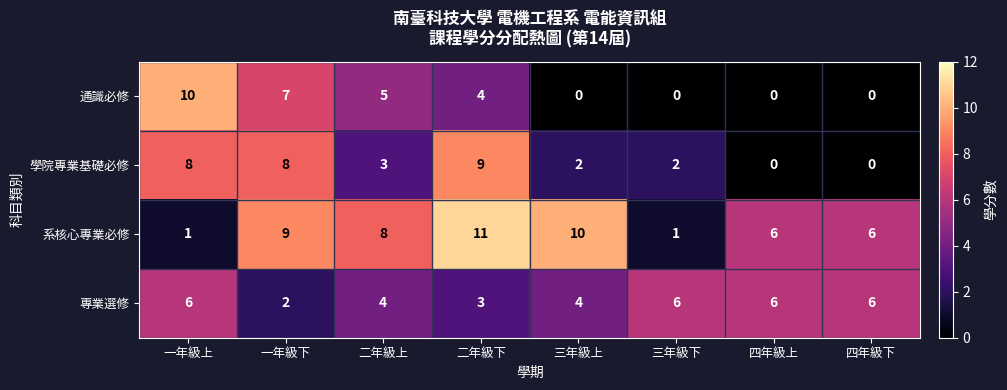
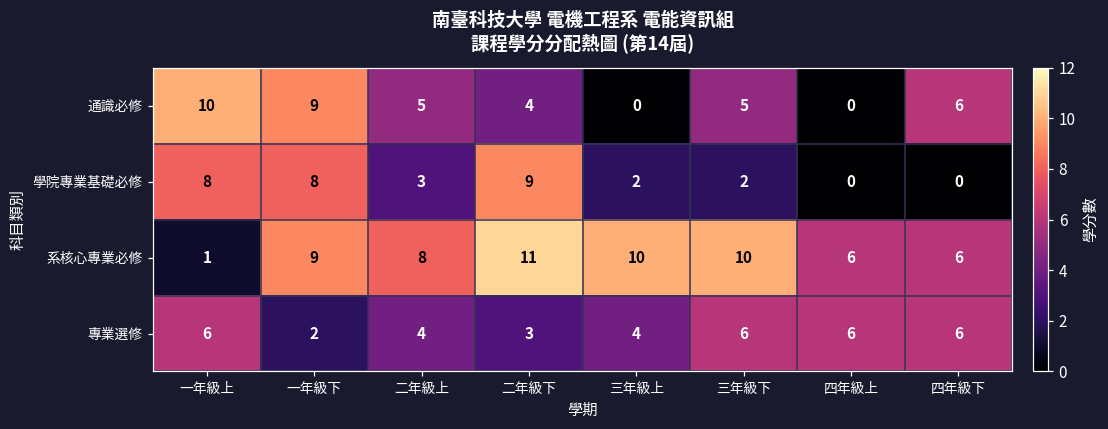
  {
    "通識必修": {
      "一年級上": 10,
-     "一年級下": 7,
+     "一年級下": 9,
      "二年級上": 5,
      "二年級下": 4,
      "三年級上": 0,
-     "三年級下": 0,
+     "三年級下": 5,
      "四年級上": 0,
-     "四年級下": 0
+     "四年級下": 6
    },
    "學院專業基礎必修": {
      "一年級上": 8,
      "一年級下": 8,
      "二年級上": 3,
      "二年級下": 9,
      "三年級上": 2,
      "三年級下": 2,
      "四年級上": 0,
      "四年級下": 0
    },
    "系核心專業必修": {
      "一年級上": 1,
      "一年級下": 9,
      "二年級上": 8,
      "二年級下": 11,
      "三年級上": 10,
-     "三年級下": 1,
+     "三年級下": 10,
      "四年級上": 6,
      "四年級下": 6
    },
    "專業選修": {
      "一年級上": 6,
      "一年級下": 2,
      "二年級上": 4,
      "二年級下": 3,
      "三年級上": 4,
      "三年級下": 6,
      "四年級上": 6,
      "四年級下": 6
    }
  }
